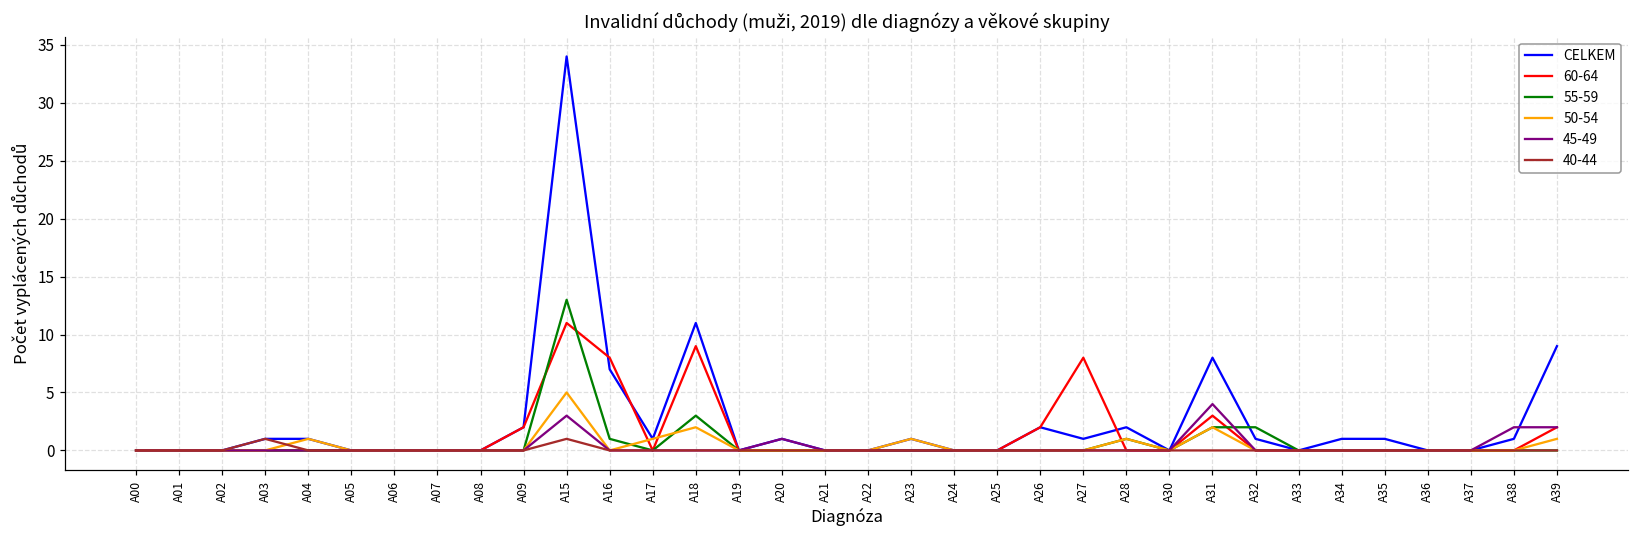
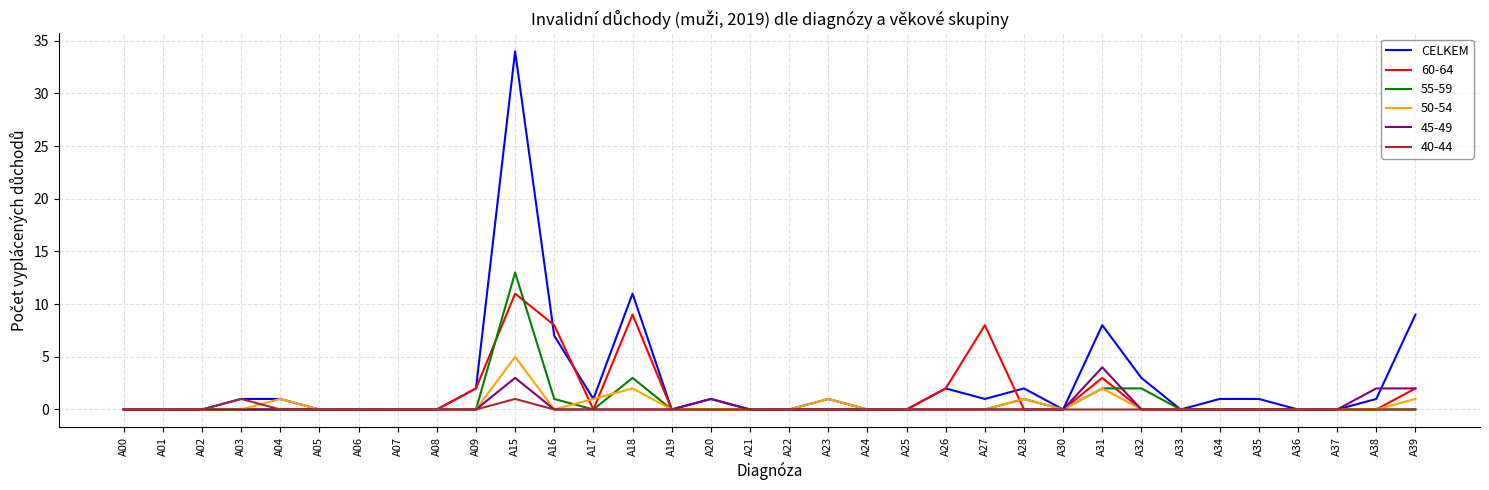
  {
    "CELKEM": {
      "A15": 34,
      "A16": 7,
      "A18": 11,
      "A27": 1,
      "A28": 2,
      "A31": 8,
-     "A32": 1,
+     "A32": 3,
      "A34": 1,
      "A35": 1,
      "A38": 1,
      "A39": 9
    },
    "60-64": {
      "A15": 11,
      "A16": 8,
      "A18": 9,
      "A27": 8,
      "A31": 3
    },
    "55-59": {
      "A15": 13,
      "A16": 1,
      "A18": 3,
      "A32": 2
    },
    "50-54": {
      "A15": 5,
      "A18": 2,
      "A39": 1
    },
    "45-49": {
      "A15": 3,
      "A31": 4,
      "A38": 2
    },
    "40-44": {
      "A15": 1,
      "A31": 0
    }
  }
